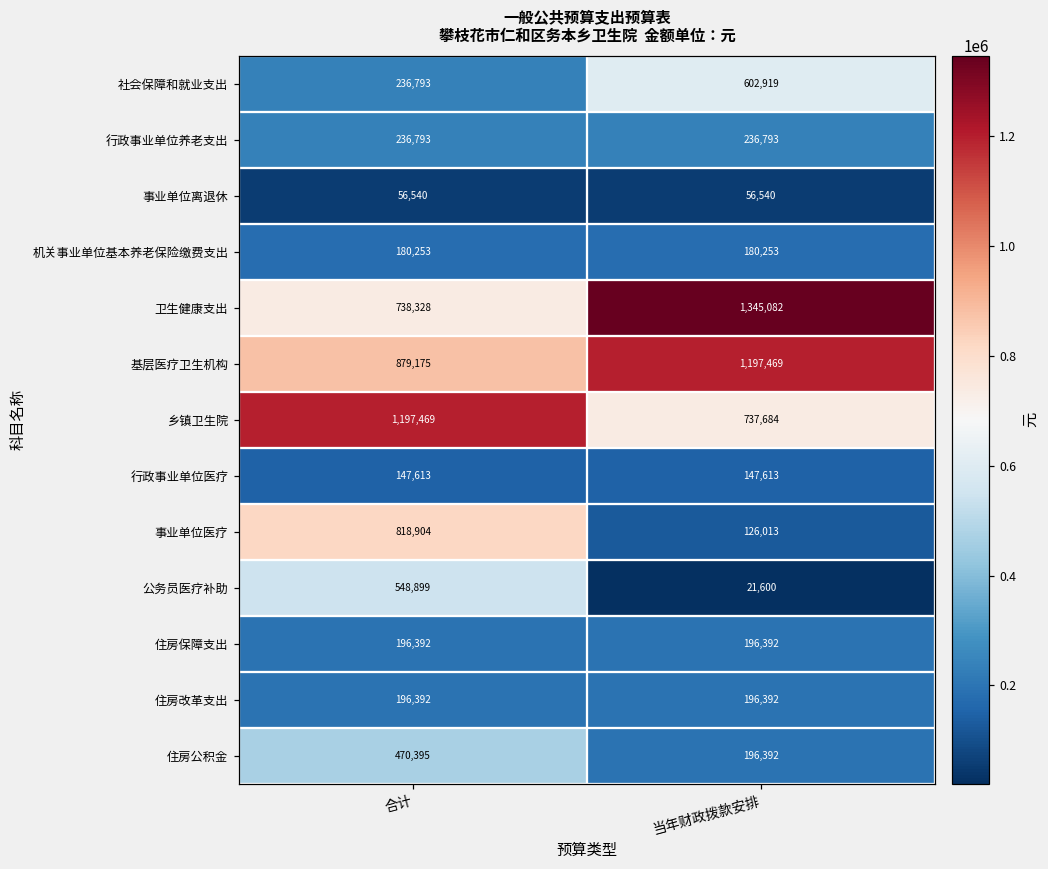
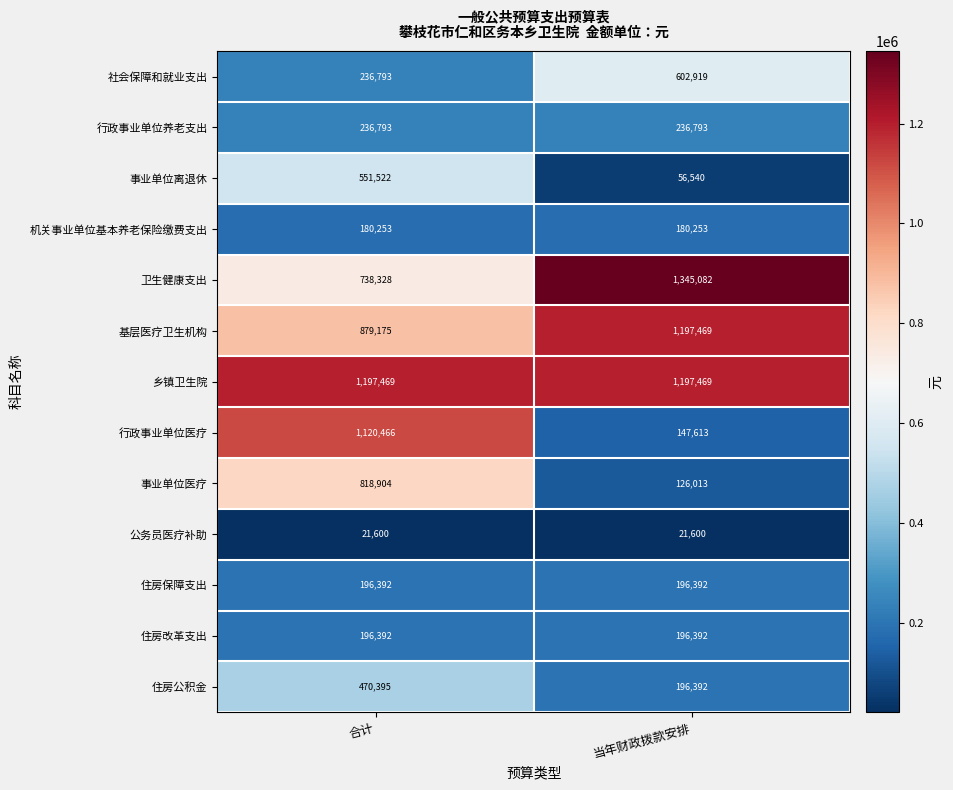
  {
    "社会保障和就业支出": {
      "合计": "236,793",
      "当年财政拨款安排": "602,919"
    },
    "行政事业单位养老支出": {
      "合计": "236,793",
      "当年财政拨款安排": "236,793"
    },
    "事业单位离退休": {
-     "合计": "56,540",
+     "合计": "551,522",
      "当年财政拨款安排": "56,540"
    },
    "机关事业单位基本养老保险缴费支出": {
      "合计": "180,253",
      "当年财政拨款安排": "180,253"
    },
    "卫生健康支出": {
      "合计": "738,328",
      "当年财政拨款安排": "1,345,082"
    },
    "基层医疗卫生机构": {
      "合计": "879,175",
      "当年财政拨款安排": "1,197,469"
    },
    "乡镇卫生院": {
      "合计": "1,197,469",
-     "当年财政拨款安排": "737,684"
+     "当年财政拨款安排": "1,197,469"
    },
    "行政事业单位医疗": {
-     "合计": "147,613",
+     "合计": "1,120,466",
      "当年财政拨款安排": "147,613"
    },
    "事业单位医疗": {
      "合计": "818,904",
      "当年财政拨款安排": "126,013"
    },
    "公务员医疗补助": {
-     "合计": "548,899",
+     "合计": "21,600",
      "当年财政拨款安排": "21,600"
    },
    "住房保障支出": {
      "合计": "196,392",
      "当年财政拨款安排": "196,392"
    },
    "住房改革支出": {
      "合计": "196,392",
      "当年财政拨款安排": "196,392"
    },
    "住房公积金": {
      "合计": "470,395",
      "当年财政拨款安排": "196,392"
    }
  }
